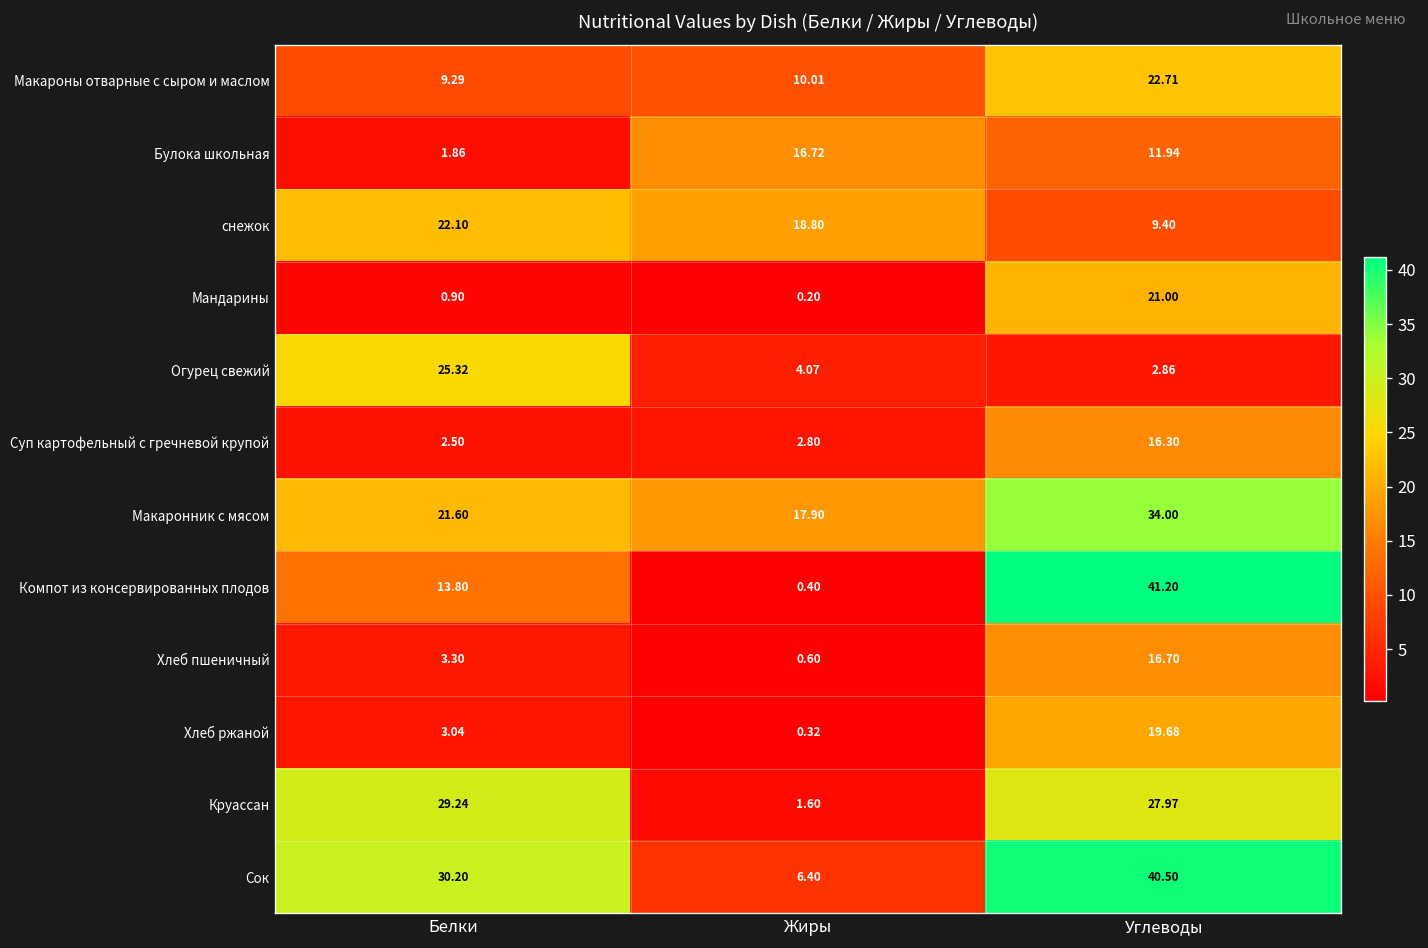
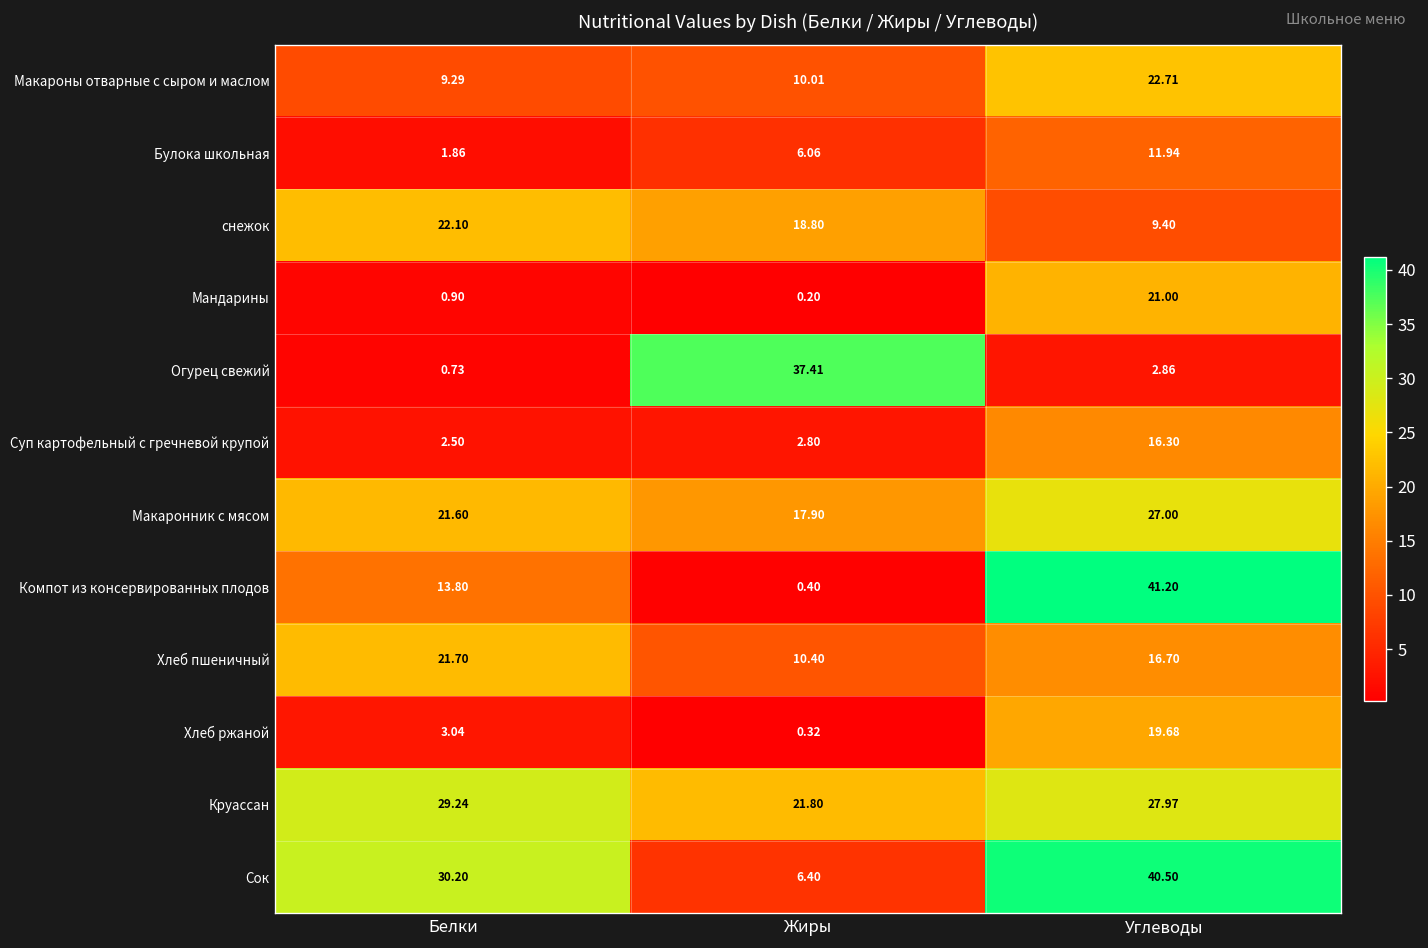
  {
    "Макароны отварные с сыром и маслом": {
      "Белки": 9.29,
      "Жиры": 10.01,
      "Углеводы": 22.71
    },
    "Булока школьная": {
      "Белки": 1.86,
-     "Жиры": 16.72,
+     "Жиры": 6.06,
      "Углеводы": 11.94
    },
    "снежок": {
      "Белки": 22.10,
      "Жиры": 18.80,
      "Углеводы": 9.40
    },
    "Мандарины": {
      "Белки": 0.90,
      "Жиры": 0.20,
      "Углеводы": 21.00
    },
    "Огурец свежий": {
-     "Белки": 25.32,
-     "Жиры": 4.07,
+     "Белки": 0.73,
+     "Жиры": 37.41,
      "Углеводы": 2.86
    },
    "Суп картофельный с гречневой крупой": {
      "Белки": 2.50,
      "Жиры": 2.80,
      "Углеводы": 16.30
    },
    "Макаронник с мясом": {
      "Белки": 21.60,
      "Жиры": 17.90,
-     "Углеводы": 34.00
+     "Углеводы": 27.00
    },
    "Компот из консервированных плодов": {
      "Белки": 13.80,
      "Жиры": 0.40,
      "Углеводы": 41.20
    },
    "Хлеб пшеничный": {
-     "Белки": 3.30,
-     "Жиры": 0.60,
+     "Белки": 21.70,
+     "Жиры": 10.40,
      "Углеводы": 16.70
    },
    "Хлеб ржаной": {
      "Белки": 3.04,
      "Жиры": 0.32,
      "Углеводы": 19.68
    },
    "Круассан": {
      "Белки": 29.24,
-     "Жиры": 1.60,
+     "Жиры": 21.80,
      "Углеводы": 27.97
    },
    "Сок": {
      "Белки": 30.20,
      "Жиры": 6.40,
      "Углеводы": 40.50
    }
  }
